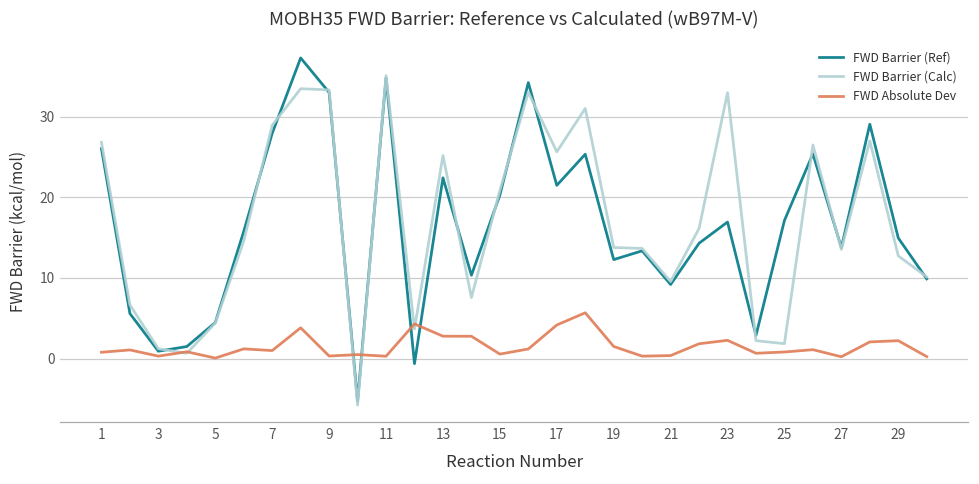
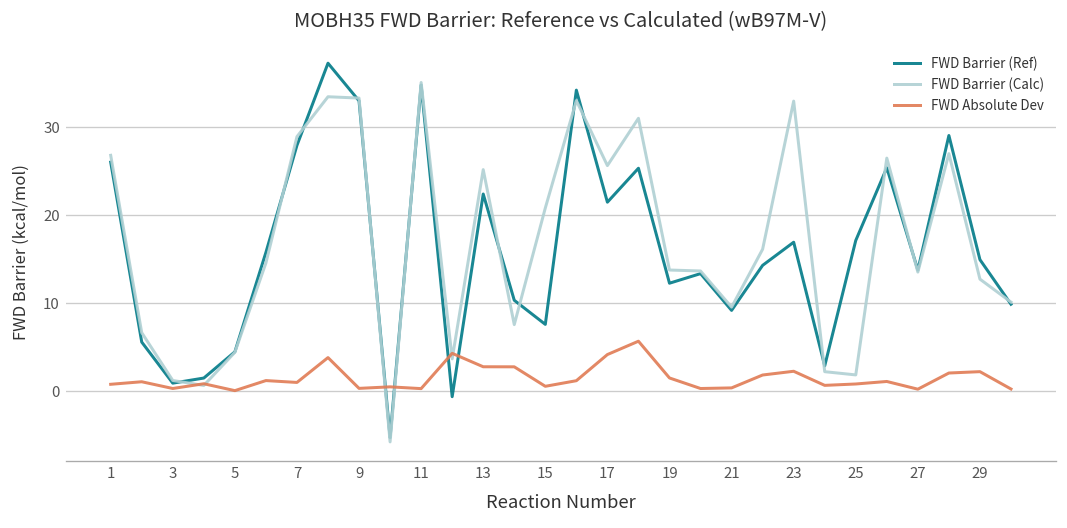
  {
    "FWD Barrier (Ref)": {
      "1": 26,
      "7": 28,
      "13": 22,
-     "15": 20,
+     "15": 8,
      "17": 21,
      "19": 12,
      "21": 9,
      "23": 17,
      "25": 17,
      "29": 15
    },
    "FWD Barrier (Calc)": {
      "1": 27,
      "7": 29,
      "13": 25,
      "15": 21,
      "17": 26,
      "19": 14,
      "21": 10,
      "23": 33,
      "25": 2,
      "29": 13
    },
    "FWD Absolute Dev": {
      "1": 1,
      "3": 0,
      "5": 0,
      "7": 1,
      "9": 0,
      "11": 0,
      "13": 3,
      "15": 1,
      "17": 4,
      "19": 1,
      "21": 0,
      "23": 2,
      "25": 1,
      "27": 0,
      "29": 2
    }
  }
